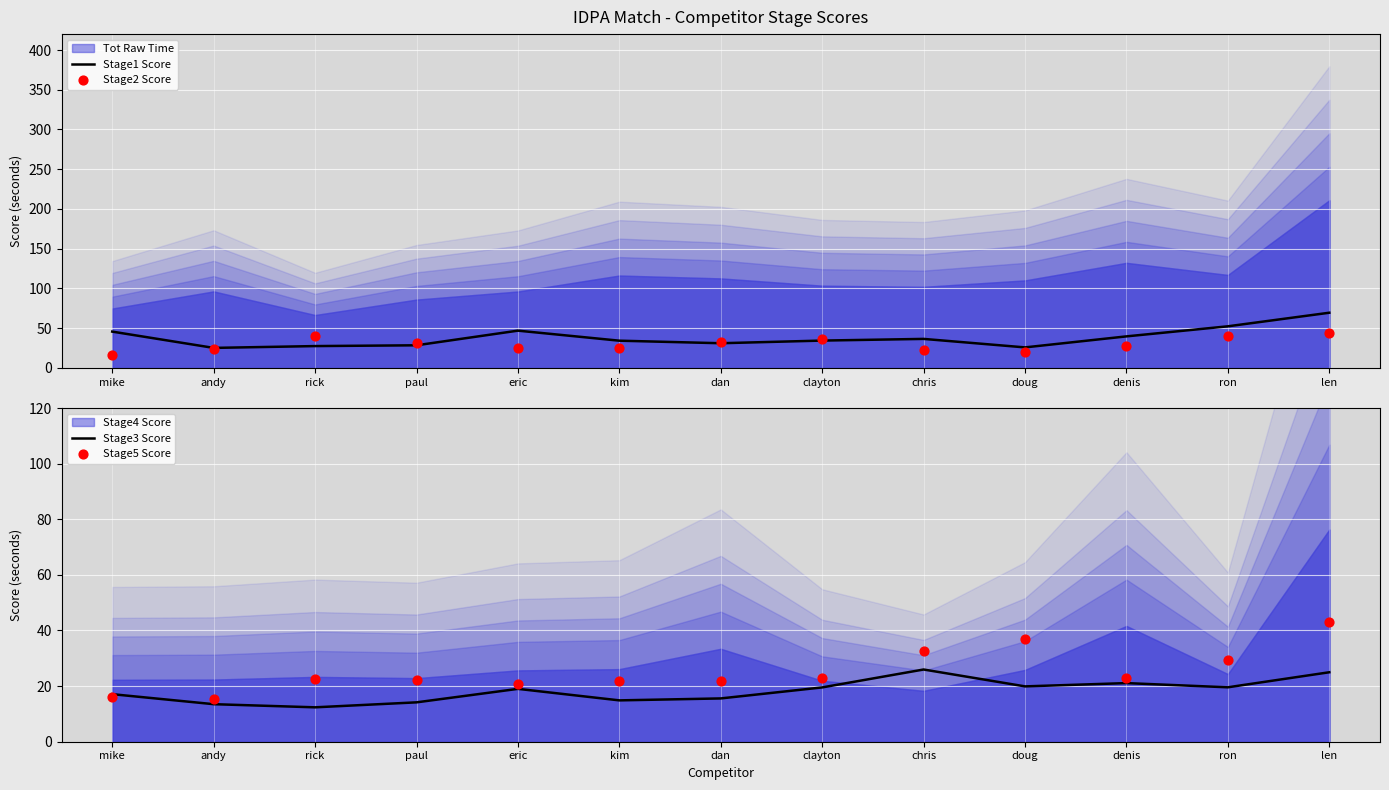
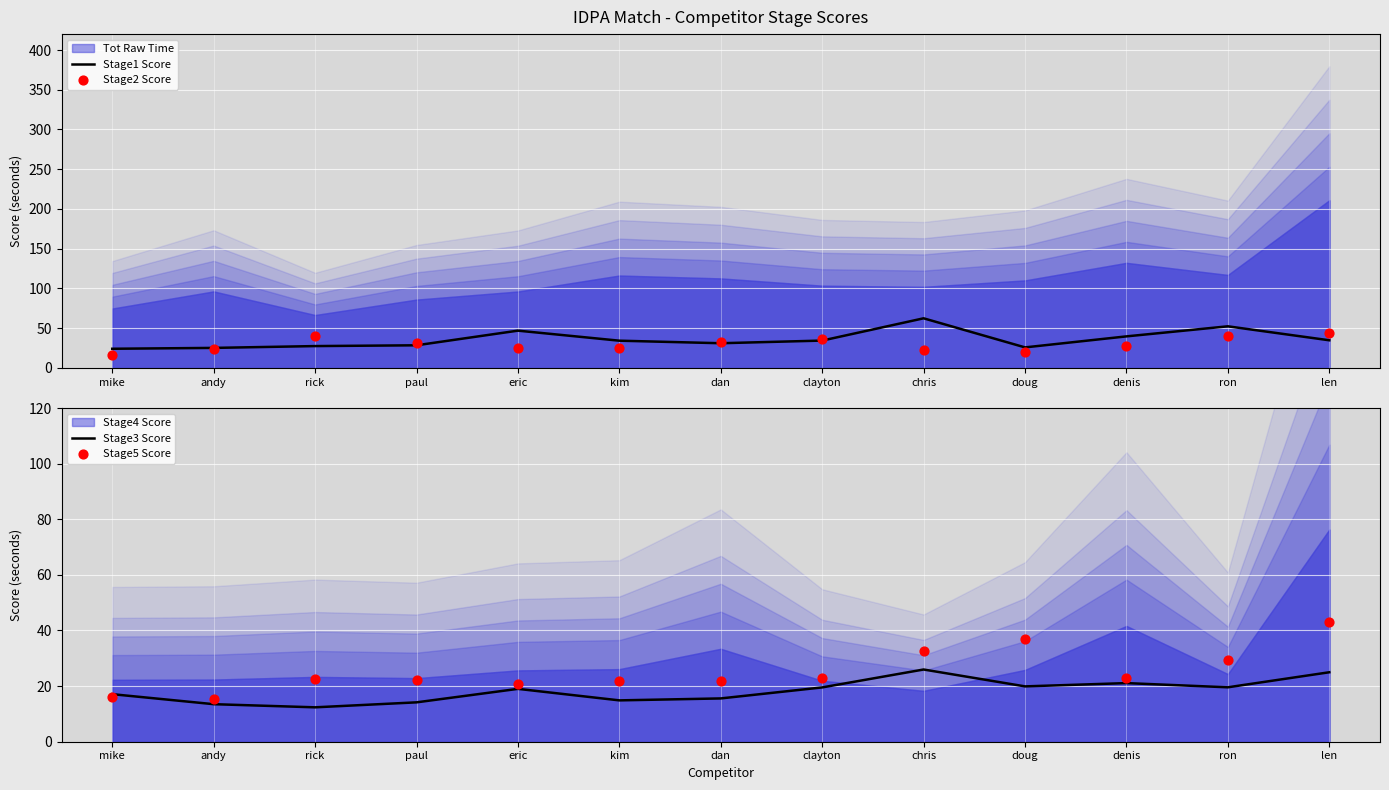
  {
    "IDPA Match - Competitor Stage Scores": {
      "Stage1 Score": {
-       "mike": 50,
+       "mike": 20,
        "rick": 30,
        "eric": 50,
        "kim": 30,
-       "chris": 40,
+       "chris": 60,
        "doug": 30,
        "denis": 40,
        "ron": 50,
-       "len": 70
+       "len": 30
      }
    }
  }
